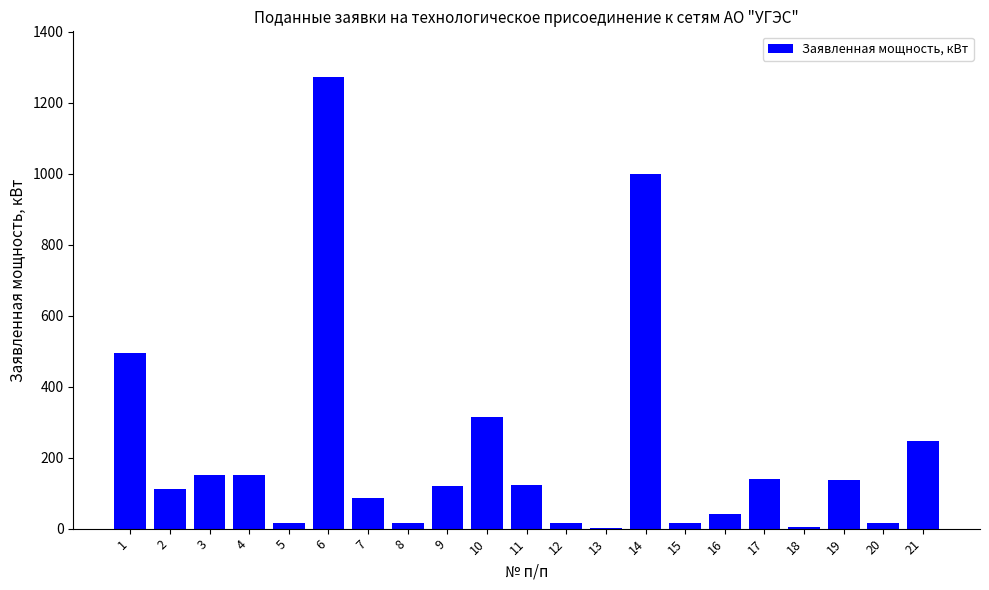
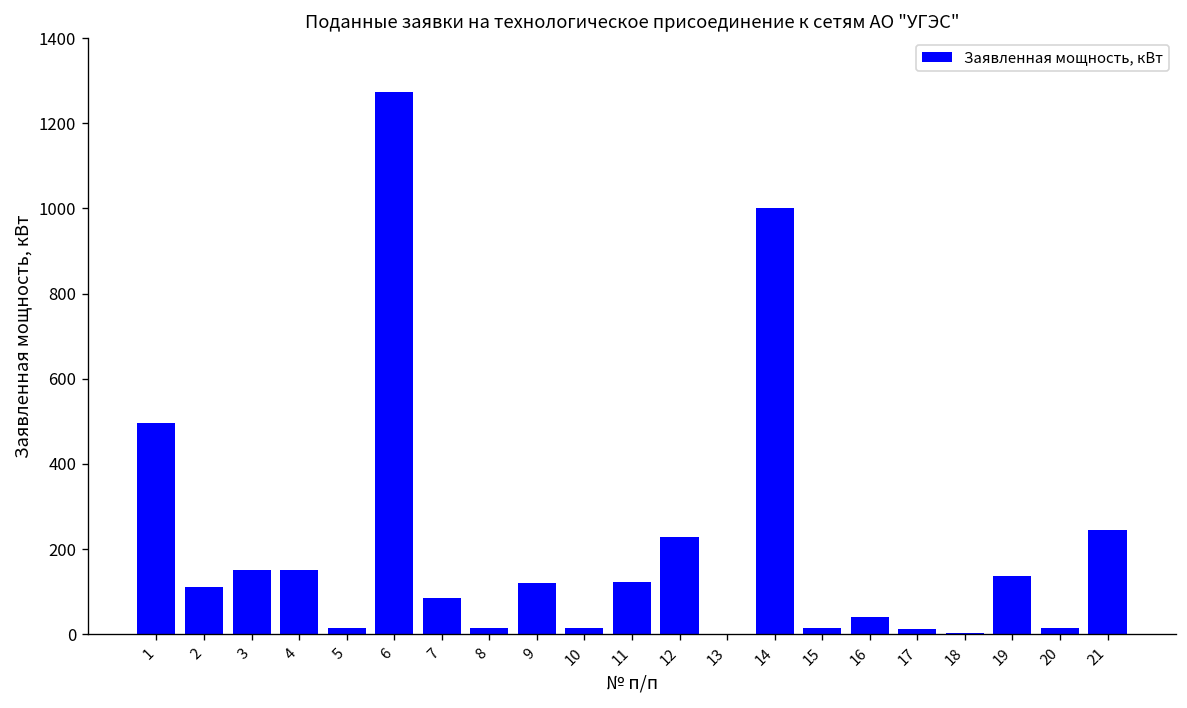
  {
    "1": 500,
    "2": 110,
    "3": 150,
    "4": 150,
    "5": 20,
    "6": 1270,
    "7": 90,
    "8": 20,
    "9": 120,
-   "10": 310,
+   "10": 20,
    "11": 120,
-   "12": 20,
+   "12": 230,
    "14": 1000,
    "15": 20,
    "16": 40,
-   "17": 140,
+   "17": 10,
    "19": 140,
    "20": 20,
    "21": 250
  }
